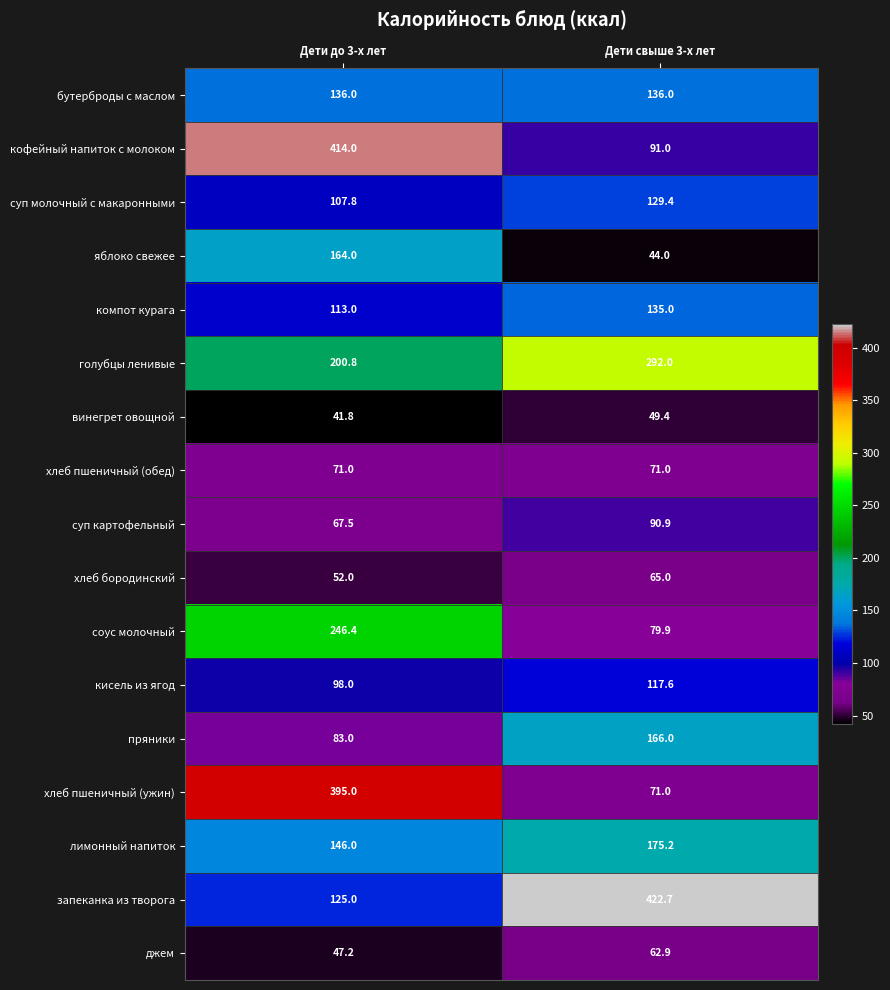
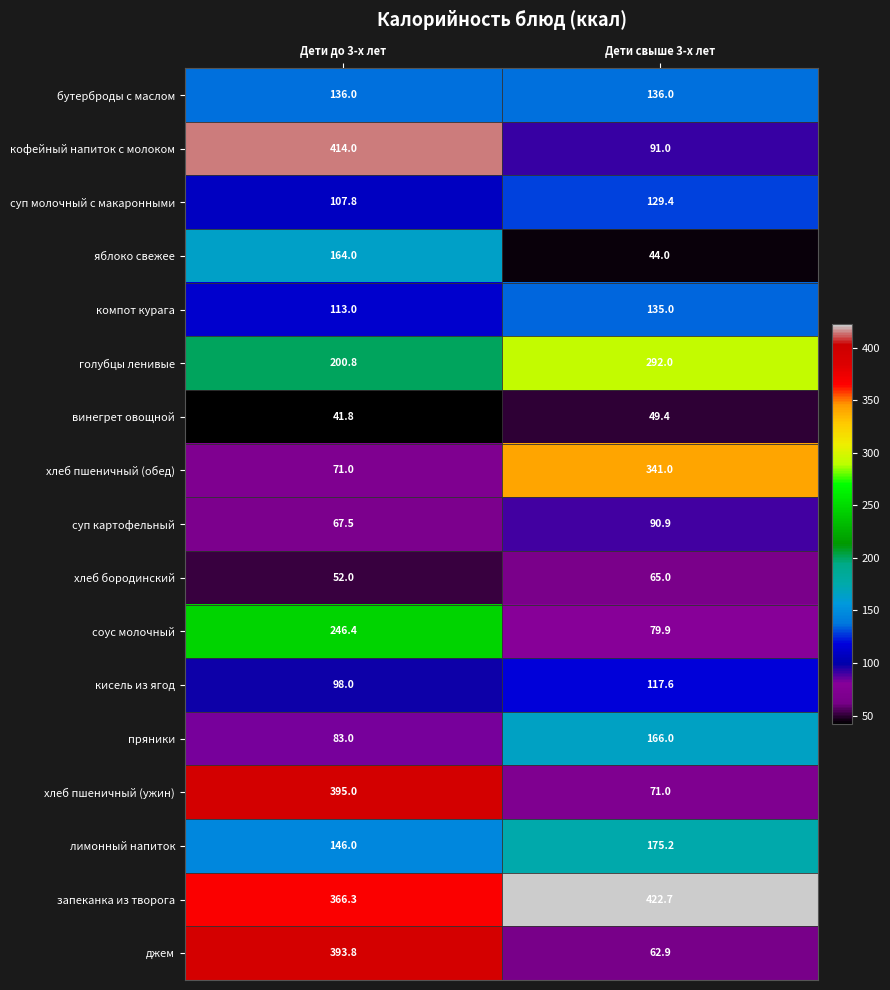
  {
    "бутерброды с маслом": {
      "Дети до 3-х лет": 136.0,
      "Дети свыше 3-х лет": 136.0
    },
    "кофейный напиток с молоком": {
      "Дети до 3-х лет": 414.0,
      "Дети свыше 3-х лет": 91.0
    },
    "суп молочный с макаронными": {
      "Дети до 3-х лет": 107.8,
      "Дети свыше 3-х лет": 129.4
    },
    "яблоко свежее": {
      "Дети до 3-х лет": 164.0,
      "Дети свыше 3-х лет": 44.0
    },
    "компот курага": {
      "Дети до 3-х лет": 113.0,
      "Дети свыше 3-х лет": 135.0
    },
    "голубцы ленивые": {
      "Дети до 3-х лет": 200.8,
      "Дети свыше 3-х лет": 292.0
    },
    "винегрет овощной": {
      "Дети до 3-х лет": 41.8,
      "Дети свыше 3-х лет": 49.4
    },
    "хлеб пшеничный (обед)": {
      "Дети до 3-х лет": 71.0,
-     "Дети свыше 3-х лет": 71.0
+     "Дети свыше 3-х лет": 341.0
    },
    "суп картофельный": {
      "Дети до 3-х лет": 67.5,
      "Дети свыше 3-х лет": 90.9
    },
    "хлеб бородинский": {
      "Дети до 3-х лет": 52.0,
      "Дети свыше 3-х лет": 65.0
    },
    "соус молочный": {
      "Дети до 3-х лет": 246.4,
      "Дети свыше 3-х лет": 79.9
    },
    "кисель из ягод": {
      "Дети до 3-х лет": 98.0,
      "Дети свыше 3-х лет": 117.6
    },
    "пряники": {
      "Дети до 3-х лет": 83.0,
      "Дети свыше 3-х лет": 166.0
    },
    "хлеб пшеничный (ужин)": {
      "Дети до 3-х лет": 395.0,
      "Дети свыше 3-х лет": 71.0
    },
    "лимонный напиток": {
      "Дети до 3-х лет": 146.0,
      "Дети свыше 3-х лет": 175.2
    },
    "запеканка из творога": {
-     "Дети до 3-х лет": 125.0,
+     "Дети до 3-х лет": 366.3,
      "Дети свыше 3-х лет": 422.7
    },
    "джем": {
-     "Дети до 3-х лет": 47.2,
+     "Дети до 3-х лет": 393.8,
      "Дети свыше 3-х лет": 62.9
    }
  }
